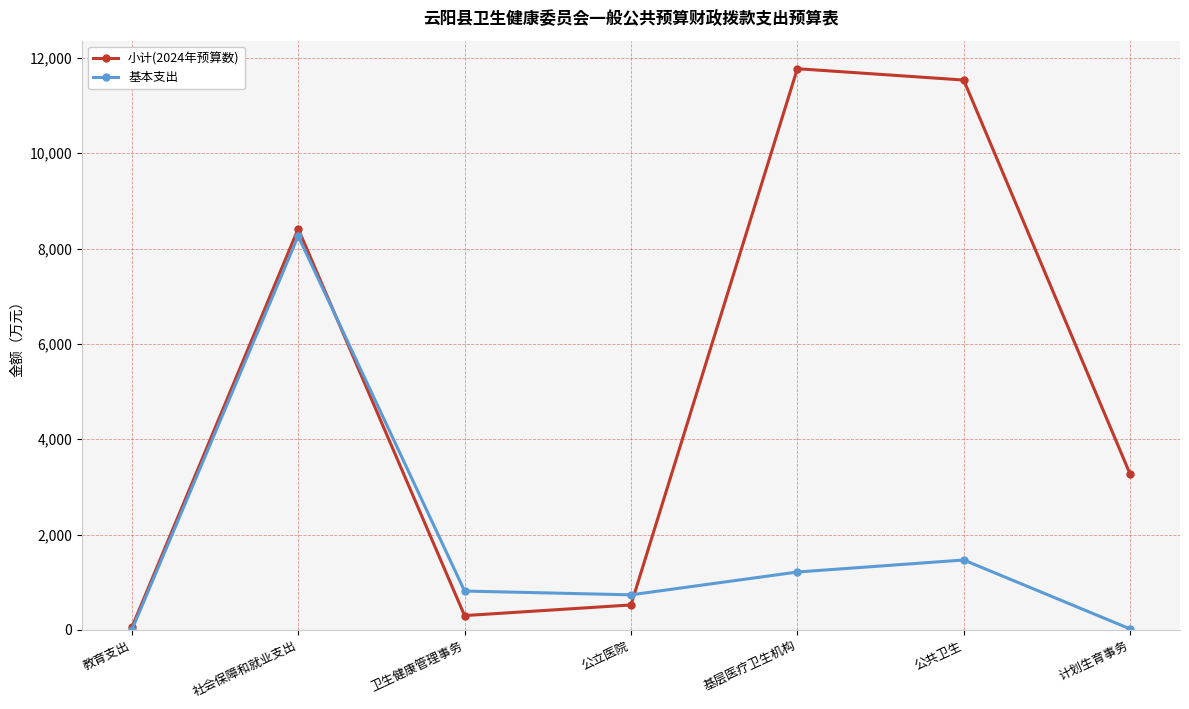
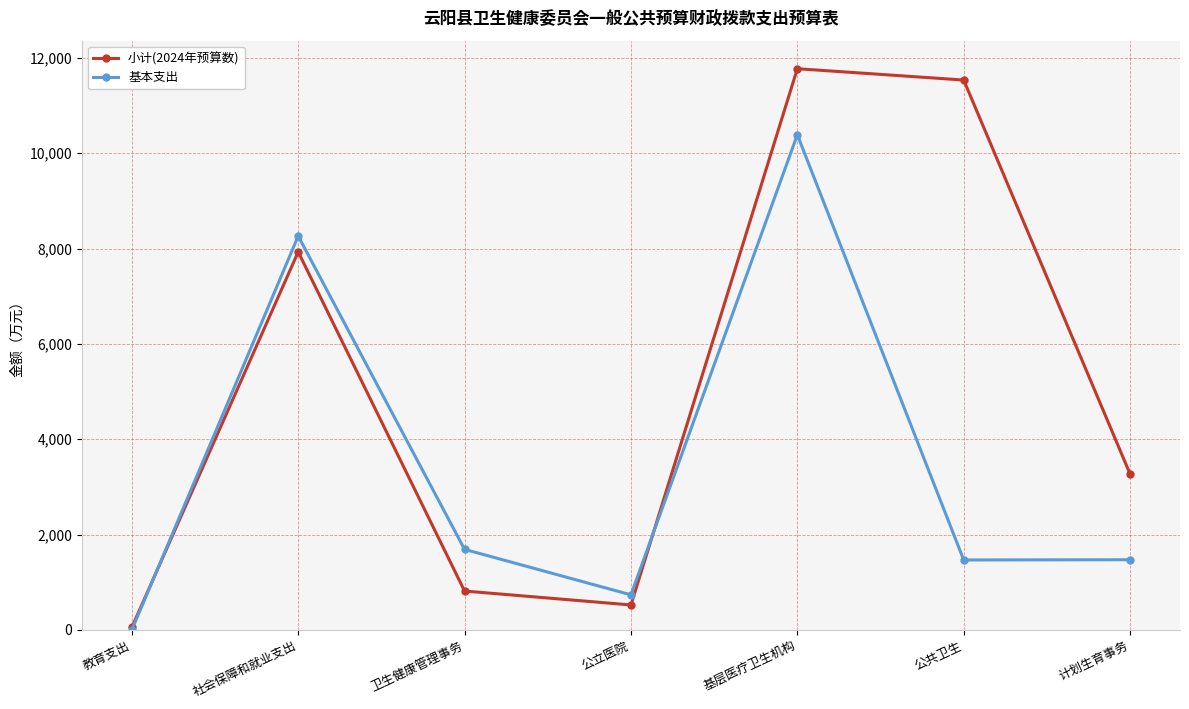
  {
    "小计(2024年预算数)": {
      "教育支出": "100",
-     "社会保障和就业支出": "8,400",
-     "卫生健康管理事务": "300",
+     "社会保障和就业支出": "7,900",
+     "卫生健康管理事务": "800",
      "公立医院": "500",
      "基层医疗卫生机构": "11,800",
      "公共卫生": "11,500",
      "计划生育事务": "3,300"
    },
    "基本支出": {
      "教育支出": "0",
      "社会保障和就业支出": "8,300",
-     "卫生健康管理事务": "800",
+     "卫生健康管理事务": "1,700",
      "公立医院": "700",
-     "基层医疗卫生机构": "1,200",
+     "基层医疗卫生机构": "10,400",
      "公共卫生": "1,500",
-     "计划生育事务": "0"
+     "计划生育事务": "1,500"
    }
  }
